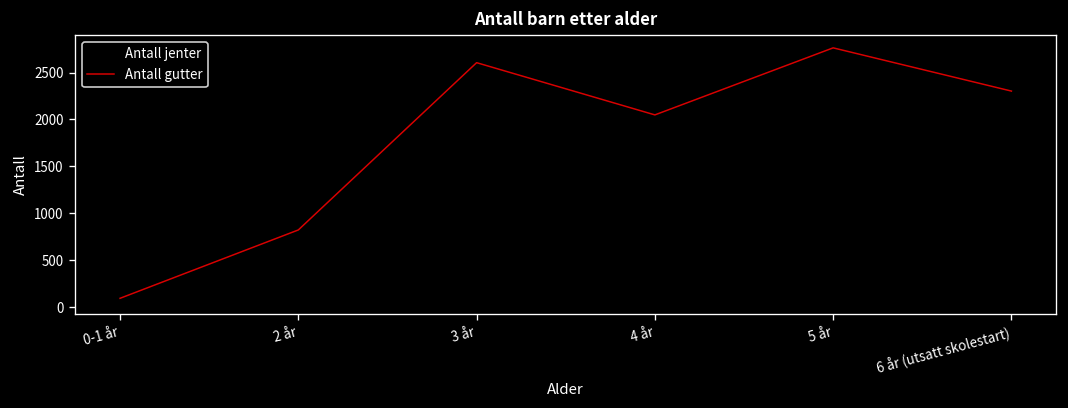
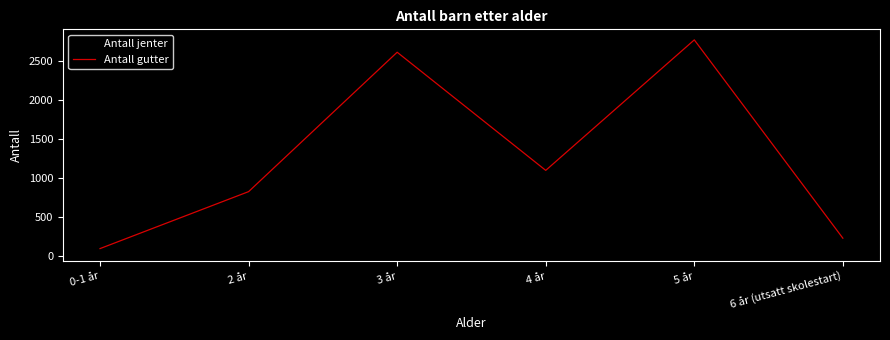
  {
    "Antall jenter": {
      "2 år": 200,
      "3 år": 500,
      "4 år": 700,
      "5 år": 1400,
      "6 år (utsatt skolestart)": 500
    },
    "Antall gutter": {
      "2 år": 800,
      "3 år": 2600,
-     "4 år": 2000,
+     "4 år": 1100,
      "5 år": 2800,
-     "6 år (utsatt skolestart)": 2300
+     "6 år (utsatt skolestart)": 200
    }
  }
